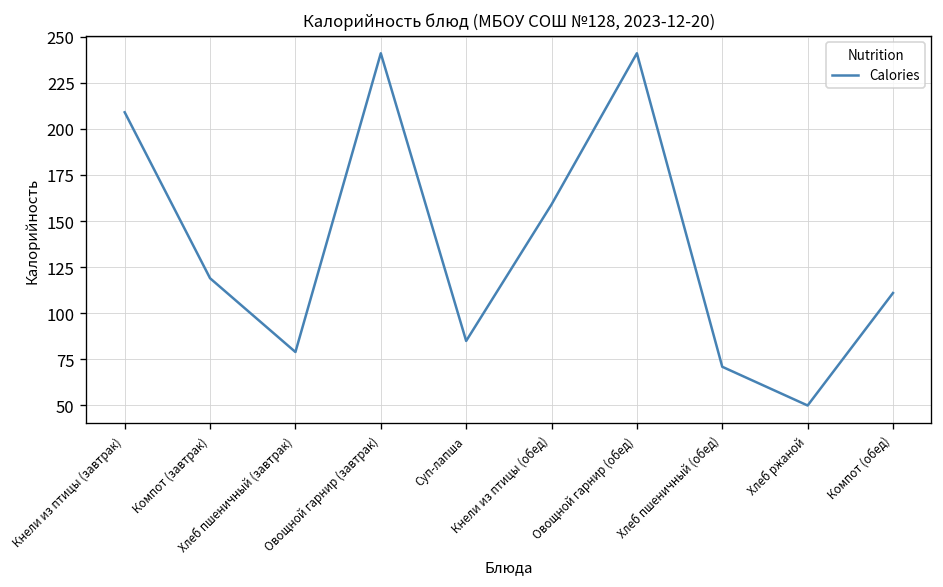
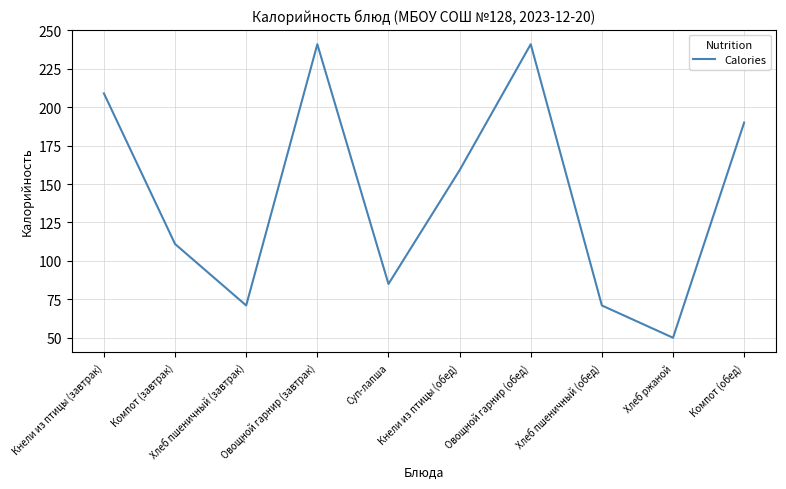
  {
    "Кнели из птицы (завтрак)": 209,
-   "Компот (завтрак)": 119,
-   "Хлеб пшеничный (завтрак)": 79,
+   "Компот (завтрак)": 111,
+   "Хлеб пшеничный (завтрак)": 71,
    "Овощной гарнир (завтрак)": 241,
    "Суп-лапша": 85,
    "Кнели из птицы (обед)": 159,
    "Овощной гарнир (обед)": 241,
    "Хлеб пшеничный (обед)": 71,
    "Хлеб ржаной": 50,
-   "Компот (обед)": 111
+   "Компот (обед)": 190
  }
